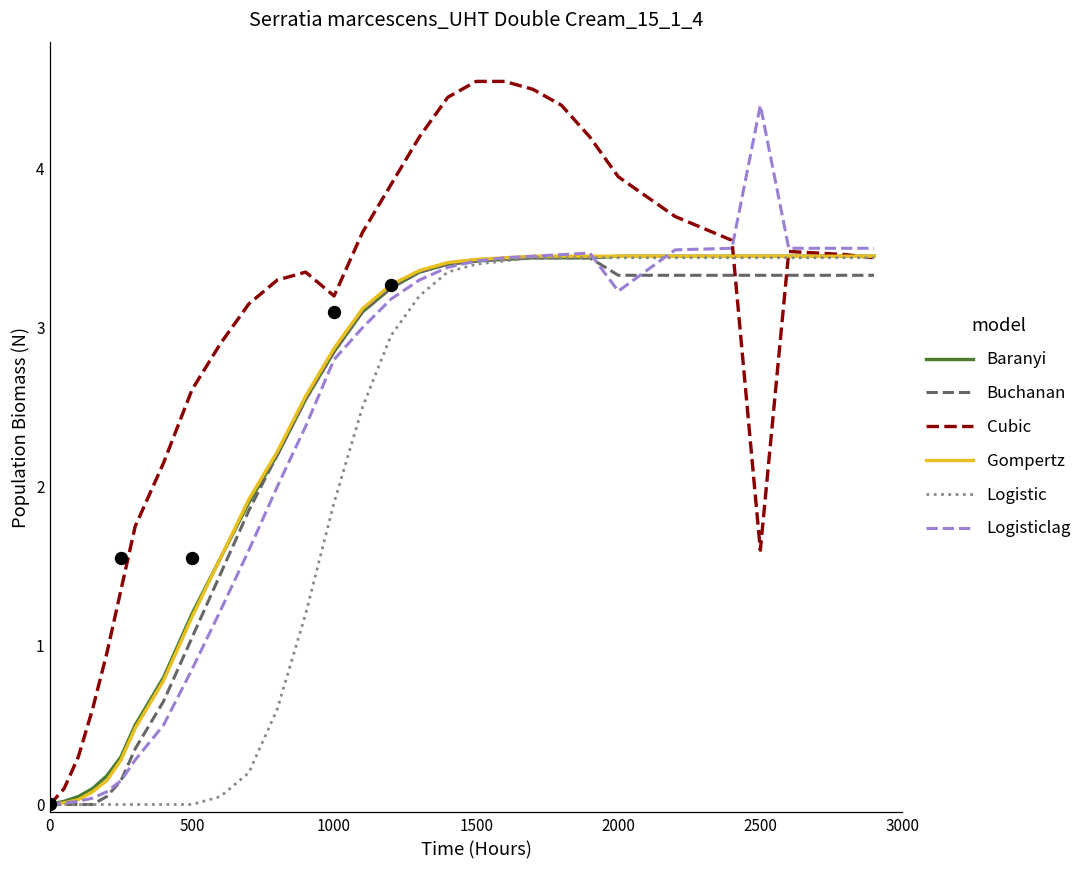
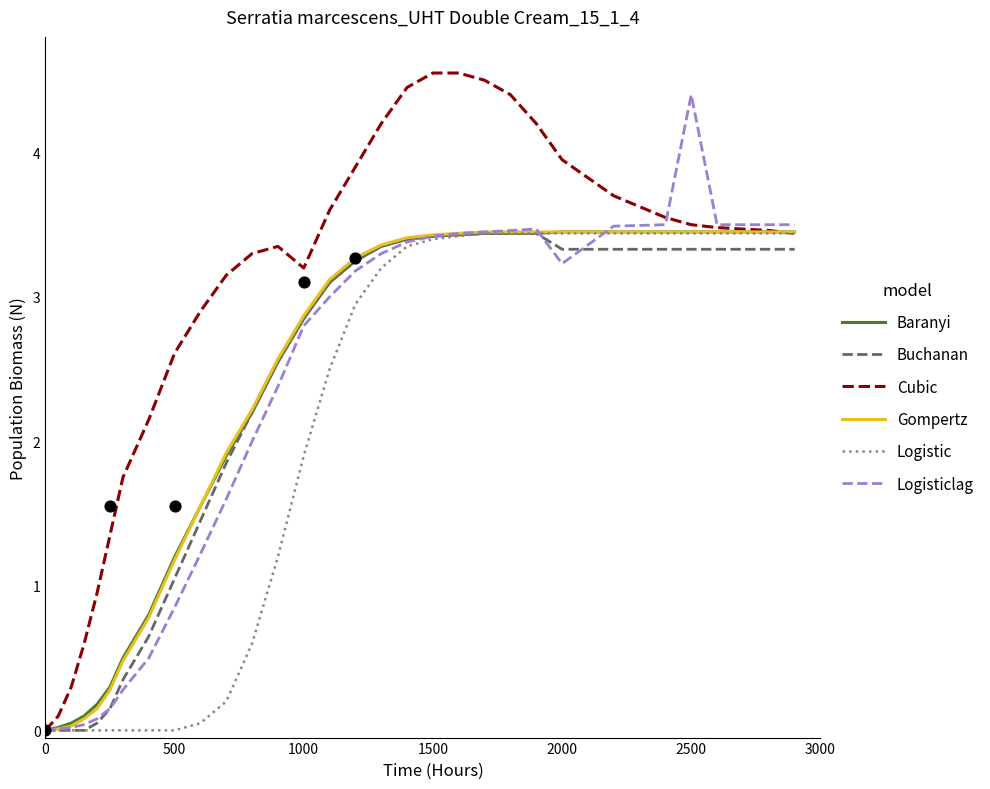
  {
    "Baranyi": {
      "500": 1.2
    },
    "Cubic": {
      "500": 2.6,
      "1000": 3.2,
      "1500": 4.55,
      "2000": 3.95,
-     "2500": 1.6
+     "2500": 3.5
    },
    "Gompertz": {
      "500": 1.18,
      "1000": 2.87
    },
    "Logisticlag": {
      "500": 0.85,
      "1000": 2.8,
      "2000": 3.23,
      "2500": 4.4
    }
  }
